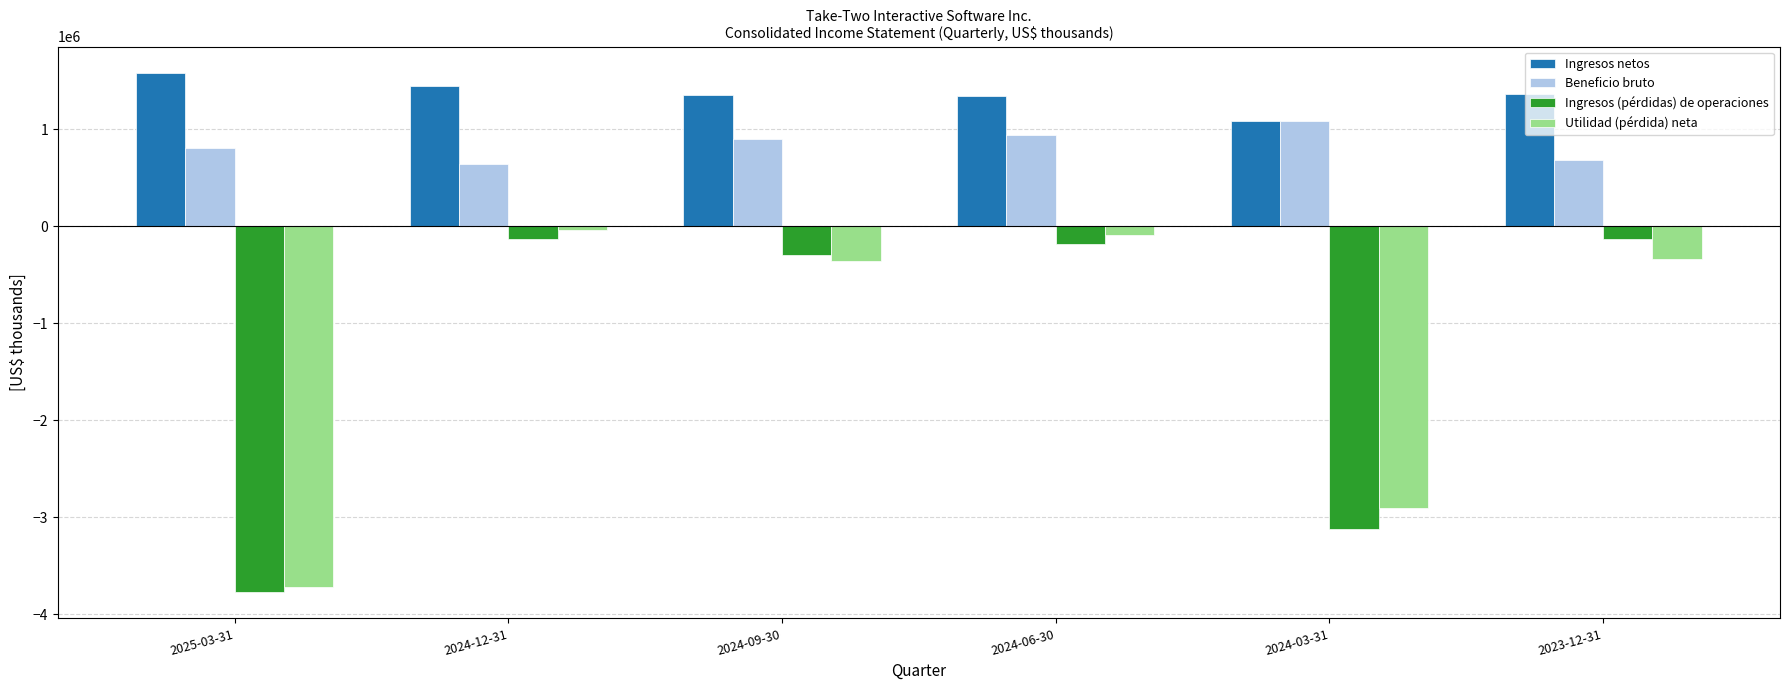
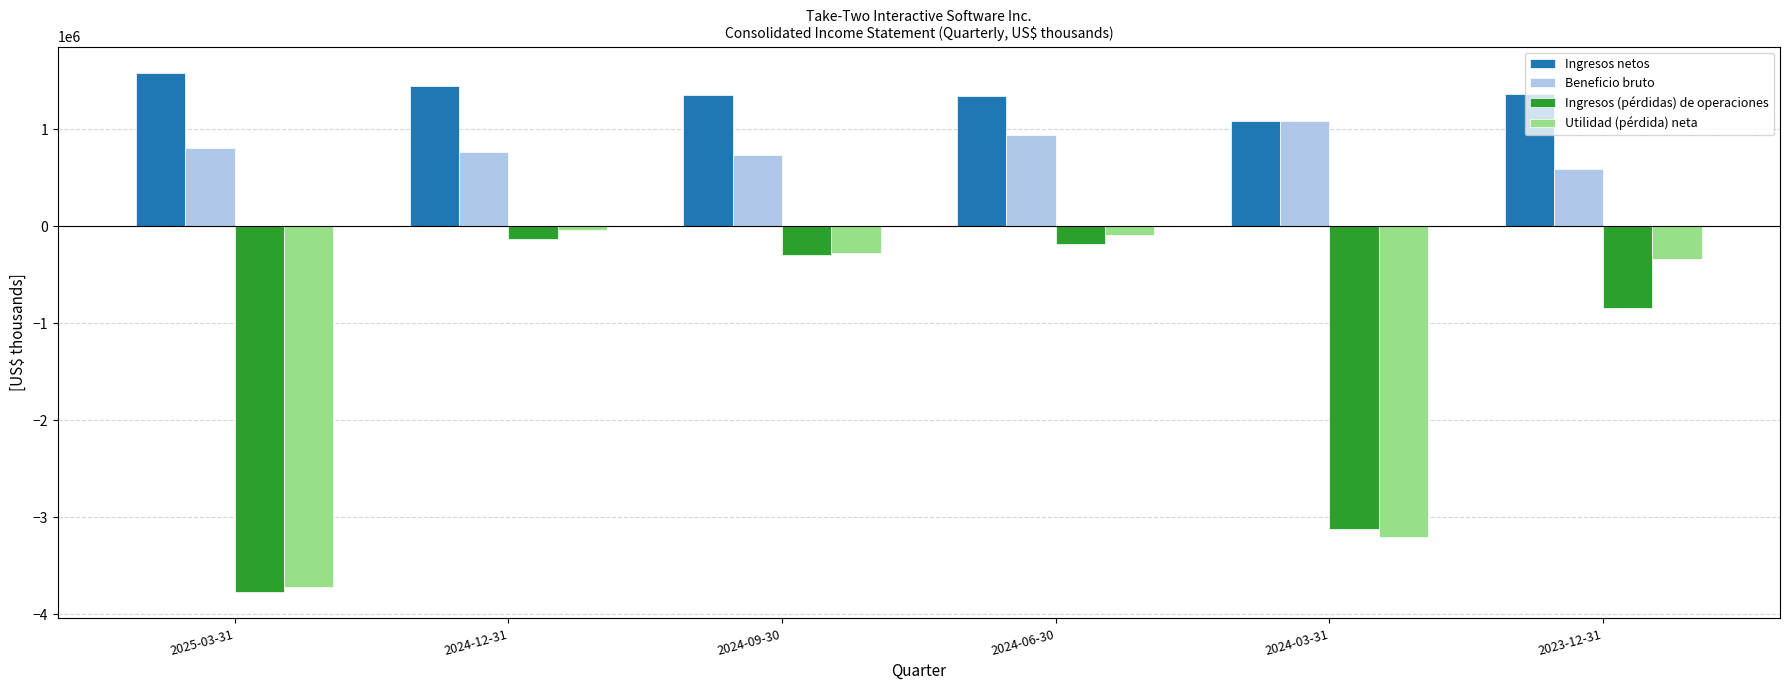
  {
    "Ingresos netos": {
      "2025-03-31": 1600000,
      "2024-12-31": 1400000,
      "2024-09-30": 1400000,
      "2024-06-30": 1300000,
      "2024-03-31": 1100000
    },
    "Beneficio bruto": {
      "2025-03-31": 800000,
-     "2024-12-31": 600000,
-     "2024-09-30": 900000,
+     "2024-12-31": 800000,
+     "2024-09-30": 700000,
      "2024-06-30": 900000,
      "2024-03-31": 1100000,
-     "2023-12-31": 700000
+     "2023-12-31": 600000
    },
    "Ingresos (pérdidas) de operaciones": {
      "2025-03-31": -3800000,
      "2024-12-31": -100000,
      "2024-09-30": -300000,
      "2024-06-30": -200000,
      "2024-03-31": -3100000,
-     "2023-12-31": -100000
+     "2023-12-31": -800000
    },
    "Utilidad (pérdida) neta": {
      "2025-03-31": -3700000,
      "2024-12-31": 0,
-     "2024-09-30": -400000,
+     "2024-09-30": -300000,
      "2024-06-30": -100000,
-     "2024-03-31": -2900000,
+     "2024-03-31": -3200000,
      "2023-12-31": -300000
    }
  }
